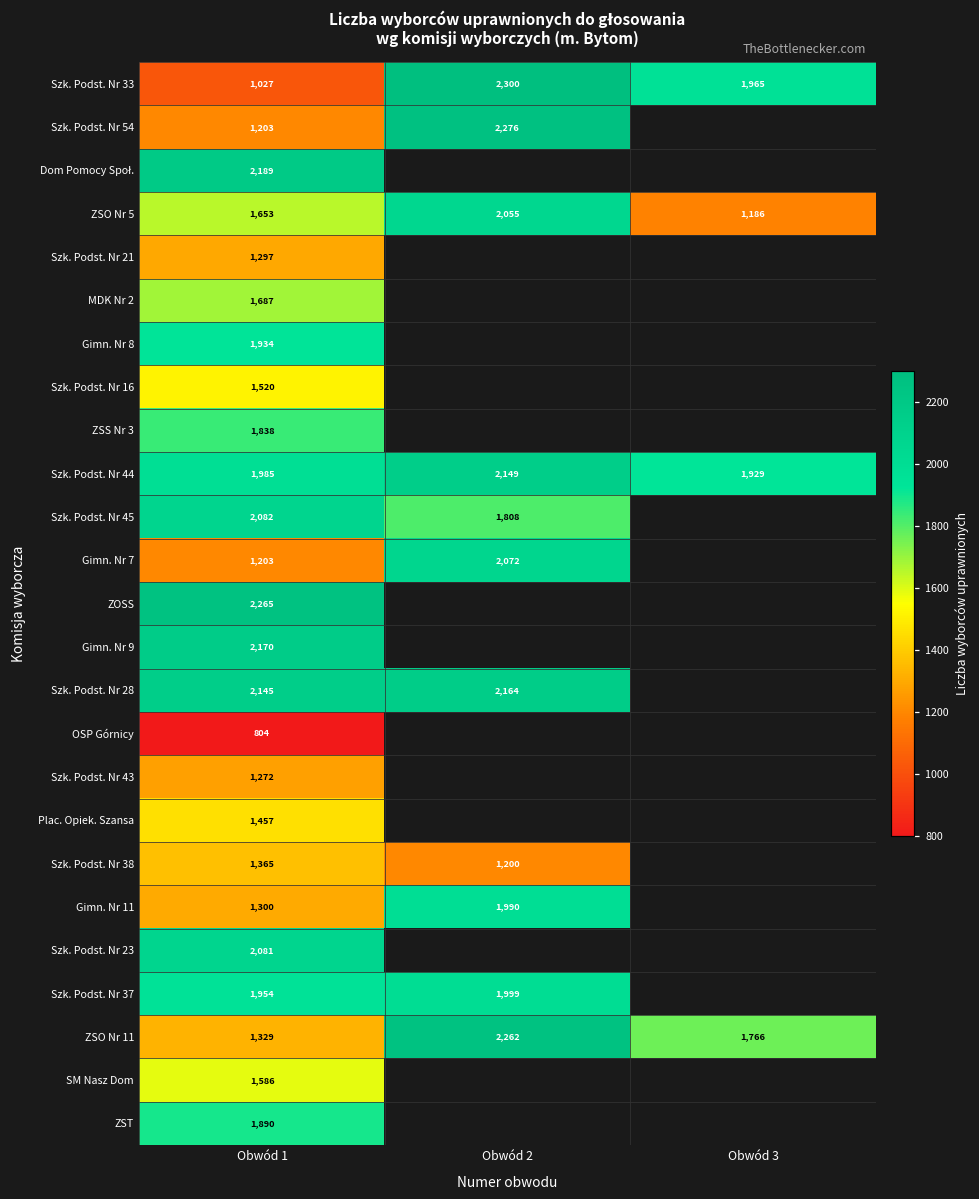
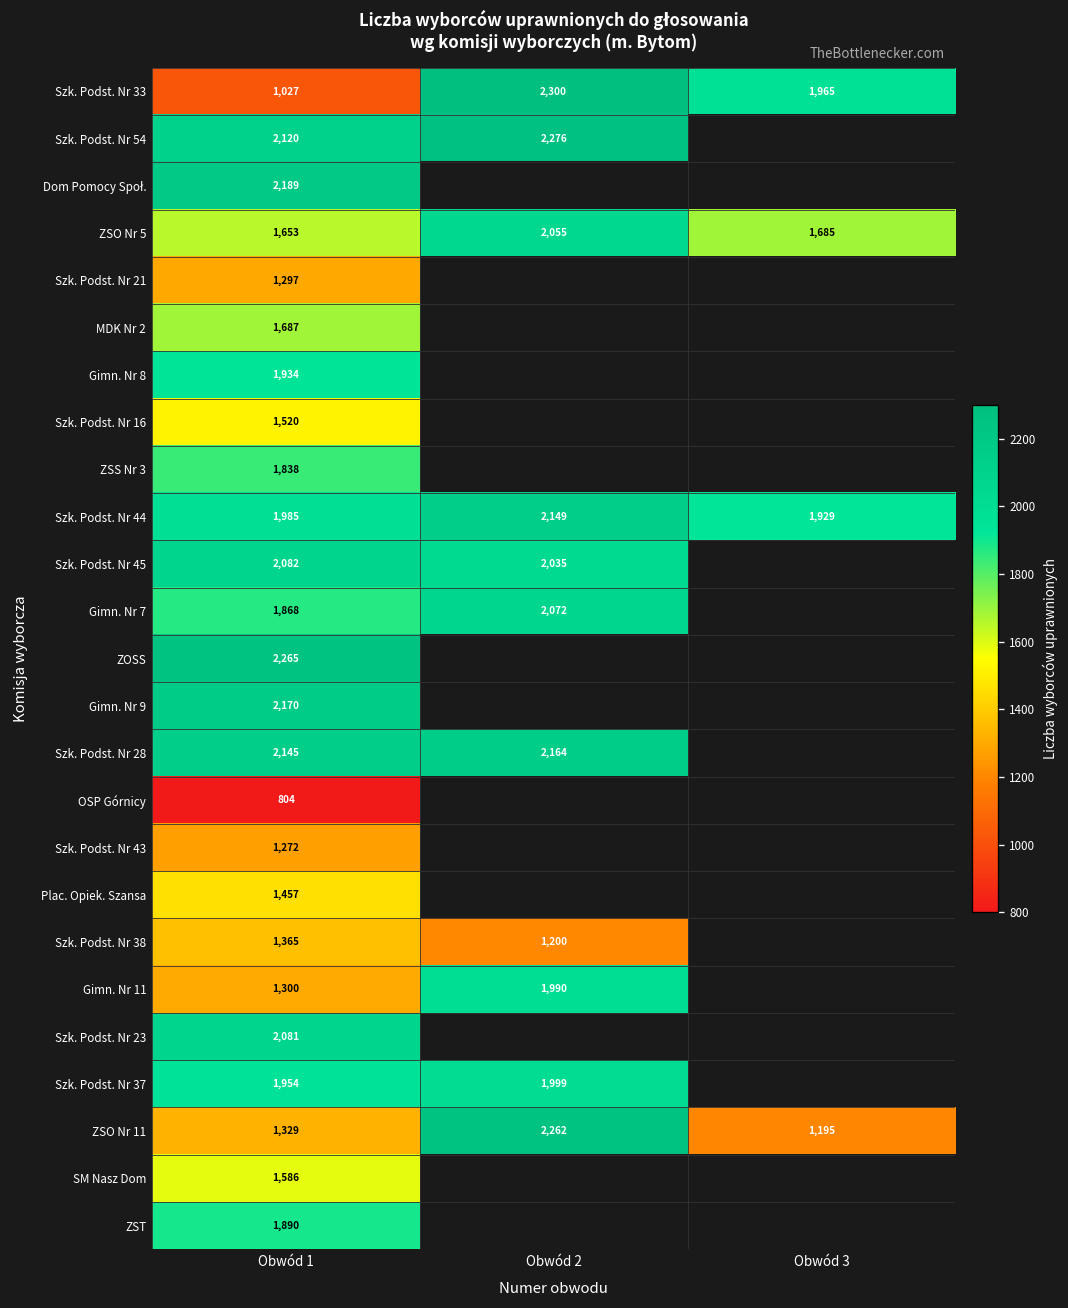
  {
    "Szk. Podst. Nr 33": {
      "Obwód 1": "1,027",
      "Obwód 2": "2,300",
      "Obwód 3": "1,965"
    },
    "Szk. Podst. Nr 54": {
-     "Obwód 1": "1,203",
+     "Obwód 1": "2,120",
      "Obwód 2": "2,276"
    },
    "Dom Pomocy Społ.": {
      "Obwód 1": "2,189"
    },
    "ZSO Nr 5": {
      "Obwód 1": "1,653",
      "Obwód 2": "2,055",
-     "Obwód 3": "1,186"
+     "Obwód 3": "1,685"
    },
    "Szk. Podst. Nr 21": {
      "Obwód 1": "1,297"
    },
    "MDK Nr 2": {
      "Obwód 1": "1,687"
    },
    "Gimn. Nr 8": {
      "Obwód 1": "1,934"
    },
    "Szk. Podst. Nr 16": {
      "Obwód 1": "1,520"
    },
    "ZSS Nr 3": {
      "Obwód 1": "1,838"
    },
    "Szk. Podst. Nr 44": {
      "Obwód 1": "1,985",
      "Obwód 2": "2,149",
      "Obwód 3": "1,929"
    },
    "Szk. Podst. Nr 45": {
      "Obwód 1": "2,082",
-     "Obwód 2": "1,808"
+     "Obwód 2": "2,035"
    },
    "Gimn. Nr 7": {
-     "Obwód 1": "1,203",
+     "Obwód 1": "1,868",
      "Obwód 2": "2,072"
    },
    "ZOSS": {
      "Obwód 1": "2,265"
    },
    "Gimn. Nr 9": {
      "Obwód 1": "2,170"
    },
    "Szk. Podst. Nr 28": {
      "Obwód 1": "2,145",
      "Obwód 2": "2,164"
    },
    "OSP Górnicy": {
      "Obwód 1": "804"
    },
    "Szk. Podst. Nr 43": {
      "Obwód 1": "1,272"
    },
    "Plac. Opiek. Szansa": {
      "Obwód 1": "1,457"
    },
    "Szk. Podst. Nr 38": {
      "Obwód 1": "1,365",
      "Obwód 2": "1,200"
    },
    "Gimn. Nr 11": {
      "Obwód 1": "1,300",
      "Obwód 2": "1,990"
    },
    "Szk. Podst. Nr 23": {
      "Obwód 1": "2,081"
    },
    "Szk. Podst. Nr 37": {
      "Obwód 1": "1,954",
      "Obwód 2": "1,999"
    },
    "ZSO Nr 11": {
      "Obwód 1": "1,329",
      "Obwód 2": "2,262",
-     "Obwód 3": "1,766"
+     "Obwód 3": "1,195"
    },
    "SM Nasz Dom": {
      "Obwód 1": "1,586"
    },
    "ZST": {
      "Obwód 1": "1,890"
    }
  }
